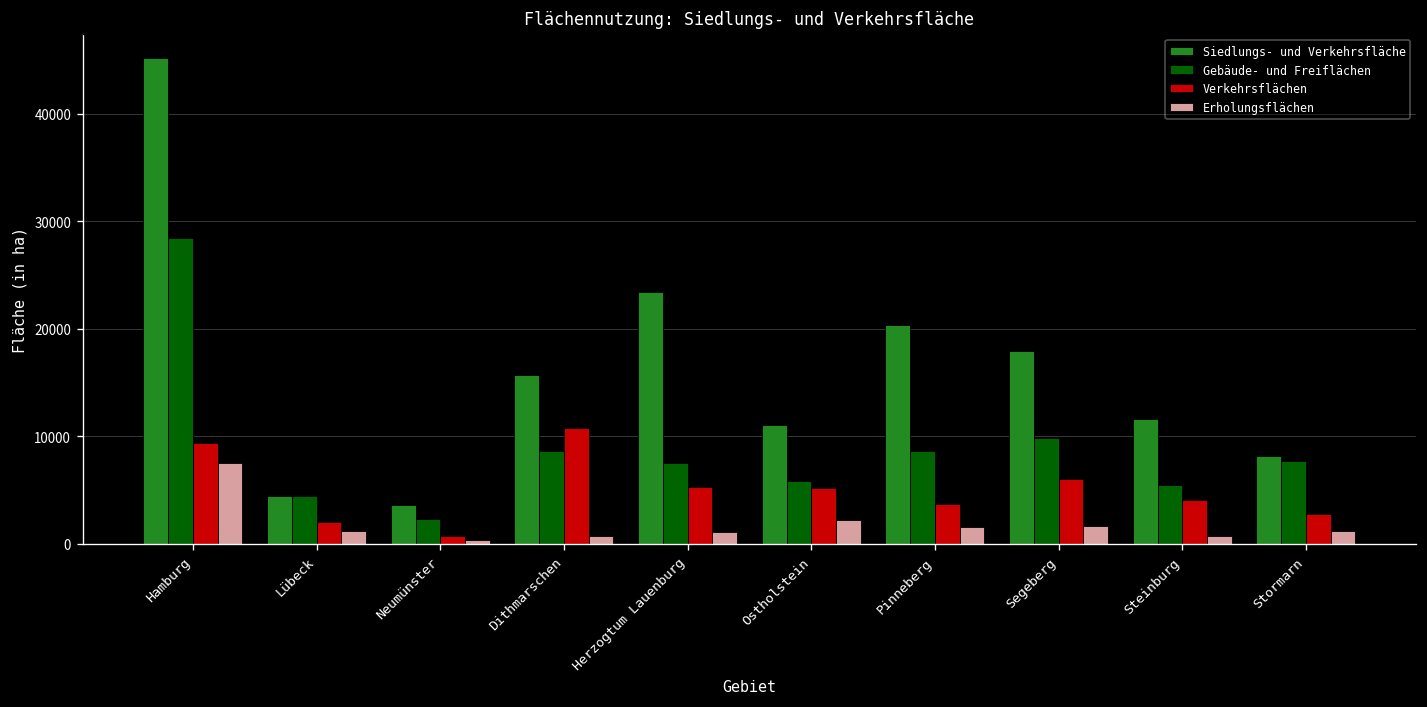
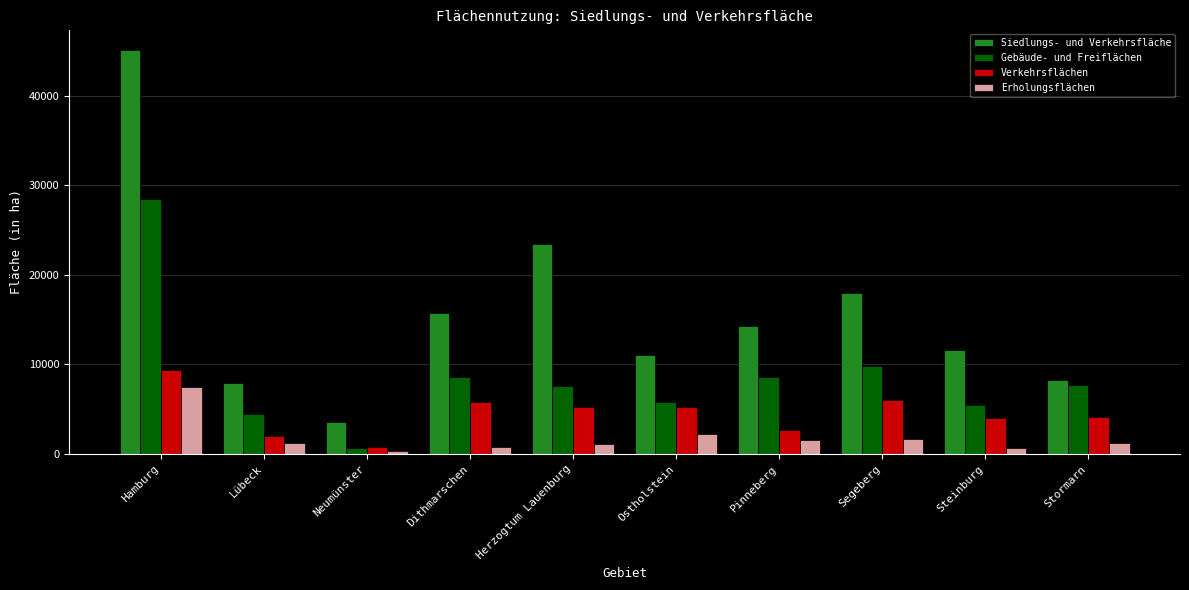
  {
    "Siedlungs- und Verkehrsfläche": {
      "Hamburg": 45000,
-     "Lübeck": 4000,
+     "Lübeck": 8000,
      "Neumünster": 4000,
      "Dithmarschen": 16000,
      "Herzogtum Lauenburg": 23000,
      "Ostholstein": 11000,
-     "Pinneberg": 20000,
+     "Pinneberg": 14000,
      "Segeberg": 18000,
      "Steinburg": 12000,
      "Stormarn": 8000
    },
    "Gebäude- und Freiflächen": {
      "Hamburg": 28000,
      "Lübeck": 4000,
-     "Neumünster": 2000,
+     "Neumünster": 1000,
      "Dithmarschen": 9000,
      "Herzogtum Lauenburg": 8000,
      "Ostholstein": 6000,
      "Pinneberg": 9000,
      "Segeberg": 10000,
      "Steinburg": 5000,
      "Stormarn": 8000
    },
    "Verkehrsflächen": {
      "Hamburg": 9000,
      "Lübeck": 2000,
      "Neumünster": 1000,
-     "Dithmarschen": 11000,
+     "Dithmarschen": 6000,
      "Herzogtum Lauenburg": 5000,
      "Ostholstein": 5000,
-     "Pinneberg": 4000,
+     "Pinneberg": 3000,
      "Segeberg": 6000,
      "Steinburg": 4000,
-     "Stormarn": 3000
+     "Stormarn": 4000
    },
    "Erholungsflächen": {
      "Hamburg": 7000,
      "Lübeck": 1000,
      "Neumünster": 0,
      "Dithmarschen": 1000,
      "Herzogtum Lauenburg": 1000,
      "Ostholstein": 2000,
      "Pinneberg": 2000,
      "Segeberg": 2000,
      "Steinburg": 1000,
      "Stormarn": 1000
    }
  }
